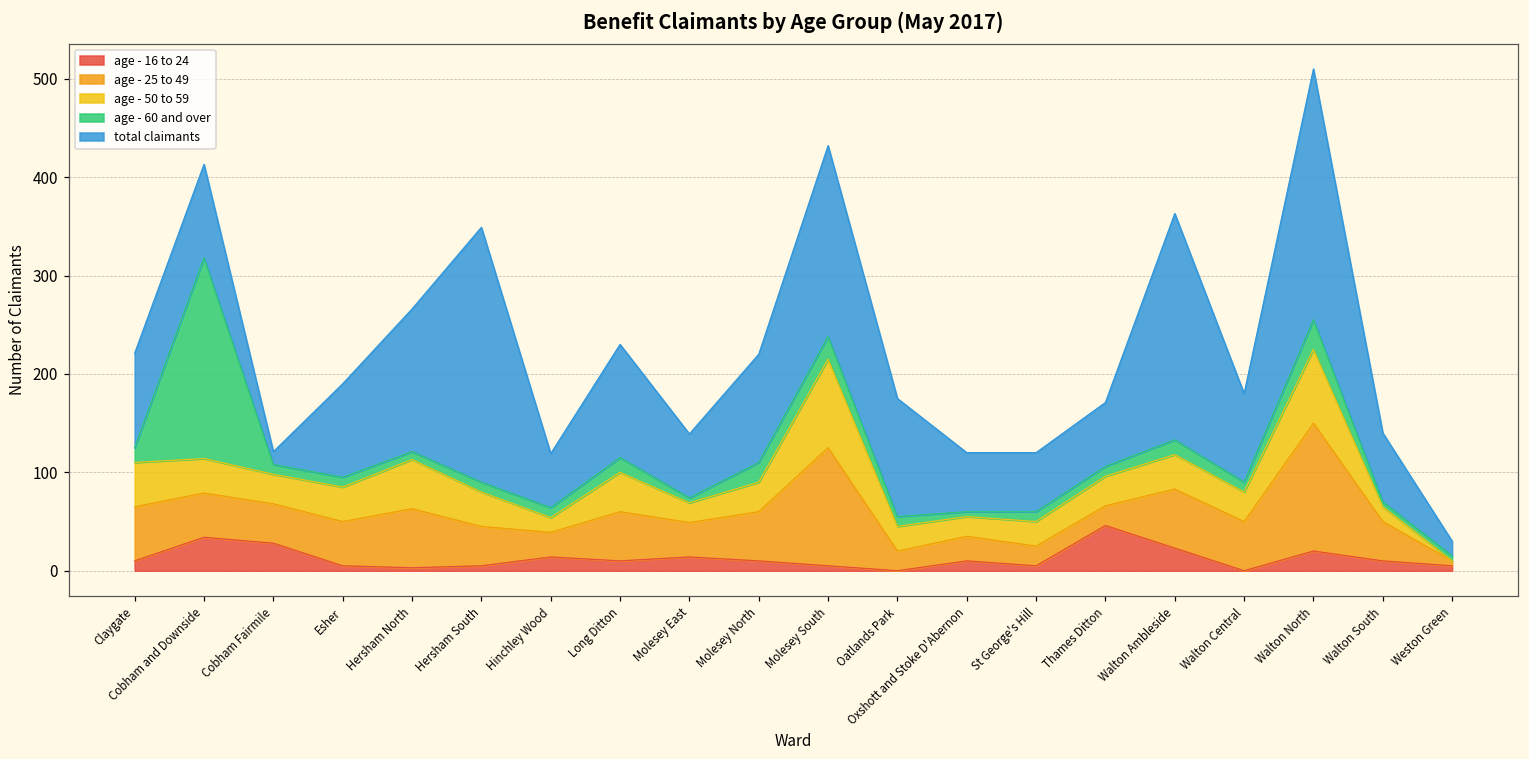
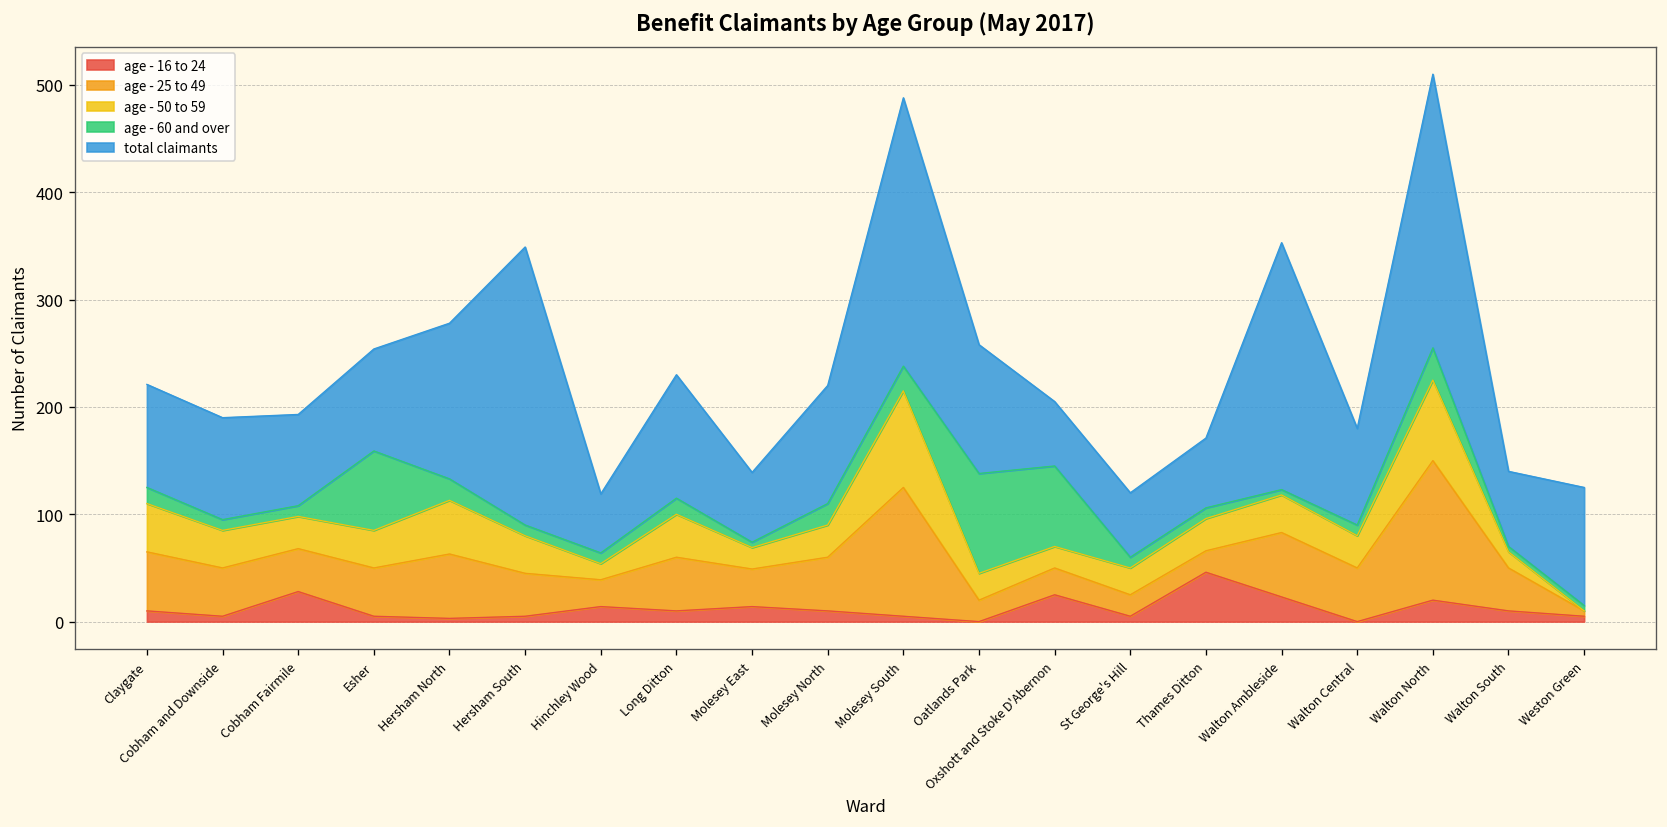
  {
    "age - 16 to 24": {
      "Claygate": 10,
-     "Cobham and Downside": 30,
+     "Cobham and Downside": 10,
      "Cobham Fairmile": 30,
      "Esher": 10,
      "Hersham North": 0,
      "Hersham South": 10,
      "Hinchley Wood": 10,
      "Long Ditton": 10,
      "Molesey East": 10,
      "Molesey North": 10,
      "Molesey South": 10,
      "Oatlands Park": 0,
-     "Oxshott and Stoke D'Abernon": 10,
+     "Oxshott and Stoke D'Abernon": 30,
      "St George's Hill": 10,
      "Thames Ditton": 50,
      "Walton Ambleside": 20,
      "Walton Central": 0,
      "Walton North": 20,
      "Walton South": 10,
      "Weston Green": 10
    },
    "age - 60 and over": {
      "Claygate": 20,
-     "Cobham and Downside": 200,
+     "Cobham and Downside": 10,
      "Cobham Fairmile": 10,
-     "Esher": 10,
-     "Hersham North": 10,
+     "Esher": 70,
+     "Hersham North": 20,
      "Hersham South": 10,
      "Hinchley Wood": 10,
      "Long Ditton": 20,
      "Molesey East": 10,
      "Molesey North": 20,
      "Molesey South": 20,
-     "Oatlands Park": 10,
-     "Oxshott and Stoke D'Abernon": 10,
+     "Oatlands Park": 90,
+     "Oxshott and Stoke D'Abernon": 80,
      "St George's Hill": 10,
      "Thames Ditton": 10,
-     "Walton Ambleside": 20,
+     "Walton Ambleside": 10,
      "Walton Central": 10,
      "Walton North": 30,
      "Walton South": 10,
      "Weston Green": 10
    },
    "total claimants": {
      "Claygate": 100,
      "Cobham and Downside": 100,
-     "Cobham Fairmile": 10,
+     "Cobham Fairmile": 90,
      "Esher": 100,
      "Hersham North": 150,
      "Hersham South": 260,
      "Hinchley Wood": 60,
      "Long Ditton": 120,
      "Molesey East": 70,
      "Molesey North": 110,
-     "Molesey South": 190,
+     "Molesey South": 250,
      "Oatlands Park": 120,
      "Oxshott and Stoke D'Abernon": 60,
      "St George's Hill": 60,
      "Thames Ditton": 70,
      "Walton Ambleside": 230,
      "Walton Central": 90,
      "Walton North": 260,
      "Walton South": 70,
-     "Weston Green": 20
+     "Weston Green": 110
    }
  }
